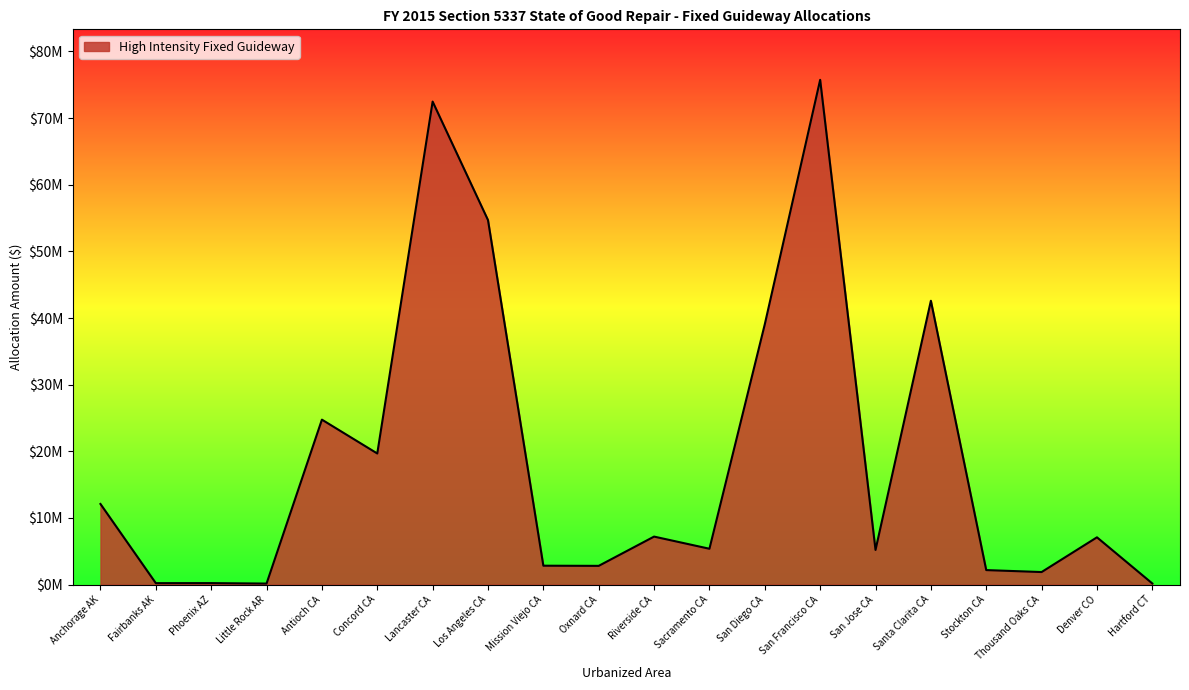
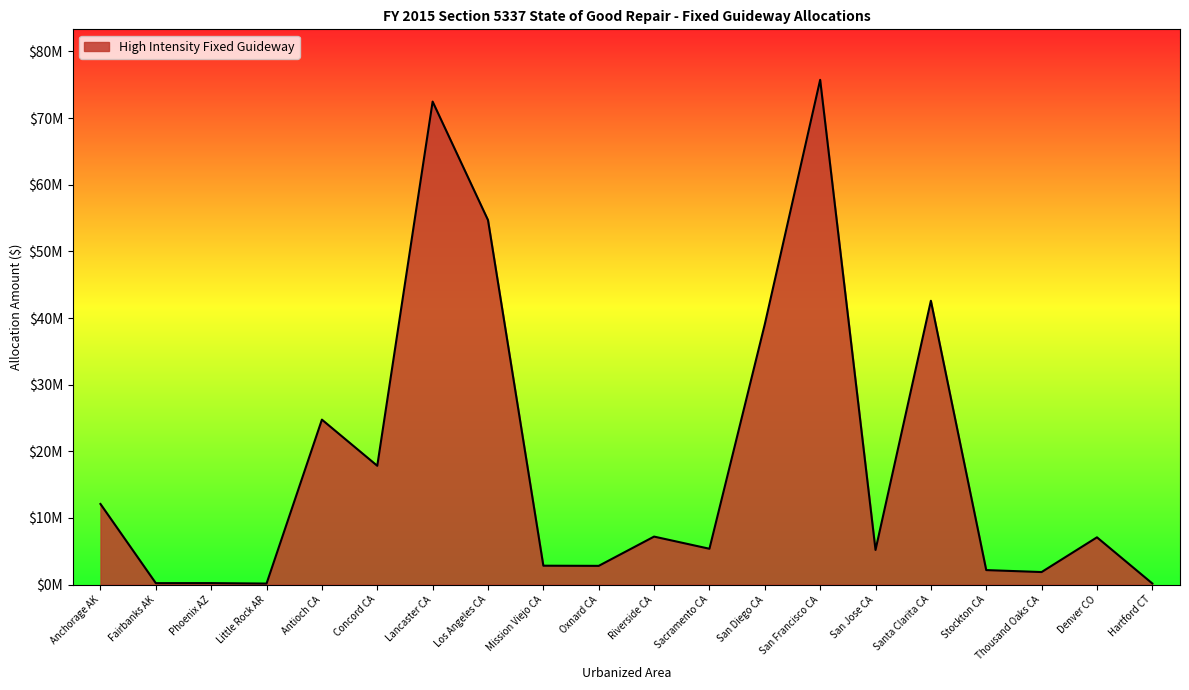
  {
    "Anchorage AK": "$12000000",
    "Fairbanks AK": "$0",
    "Phoenix AZ": "$0",
    "Little Rock AR": "$0",
    "Antioch CA": "$25000000",
-   "Concord CA": "$20000000",
+   "Concord CA": "$18000000",
    "Lancaster CA": "$72000000",
    "Los Angeles CA": "$55000000",
    "Mission Viejo CA": "$3000000",
    "Oxnard CA": "$3000000",
    "Riverside CA": "$7000000",
    "Sacramento CA": "$5000000",
    "San Diego CA": "$39000000",
    "San Francisco CA": "$76000000",
    "San Jose CA": "$5000000",
    "Santa Clarita CA": "$43000000",
    "Stockton CA": "$2000000",
    "Thousand Oaks CA": "$2000000",
    "Denver CO": "$7000000",
    "Hartford CT": "$0"
  }
